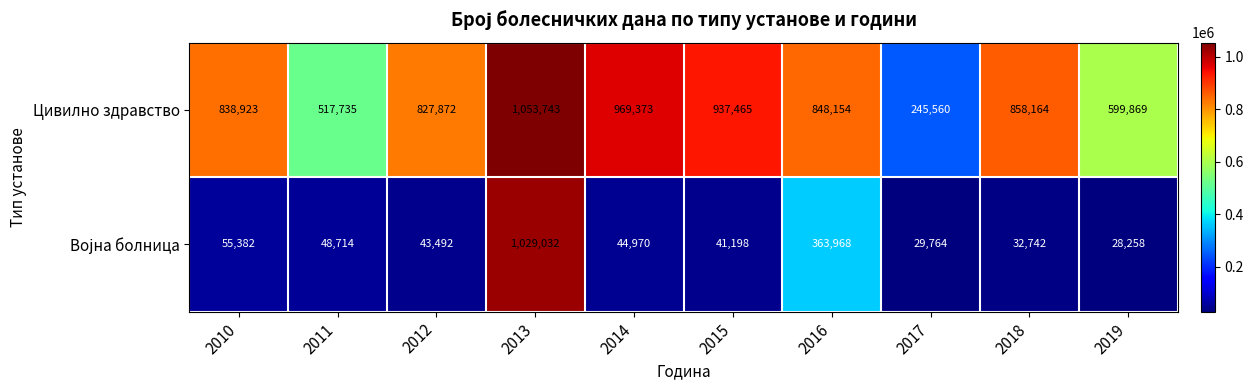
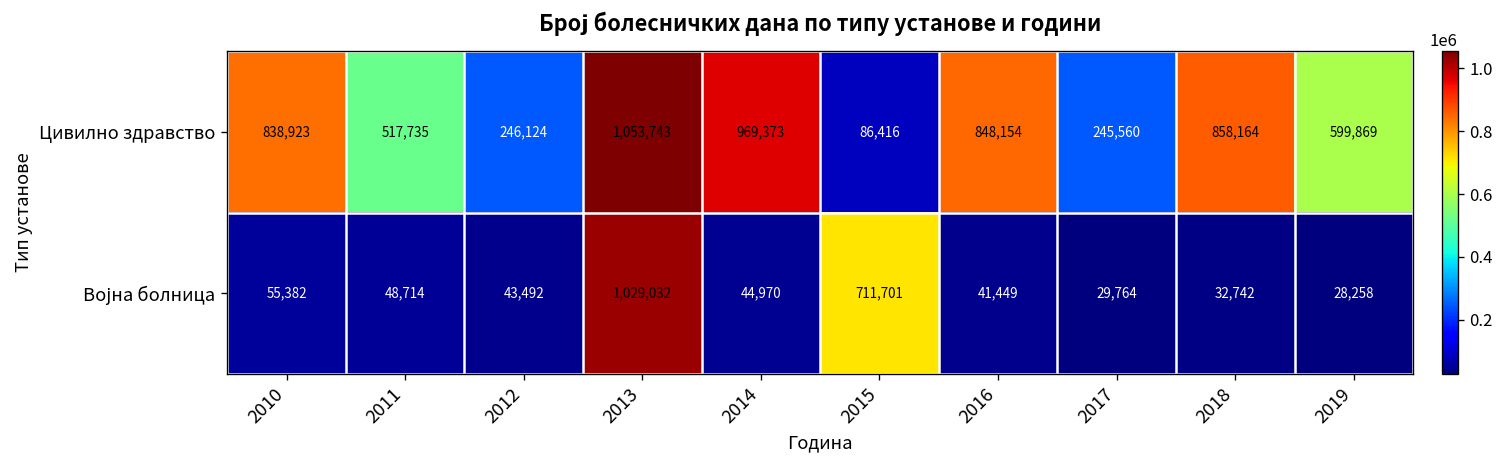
  {
    "Цивилно здравство": {
      "2010": "838,923",
      "2011": "517,735",
-     "2012": "827,872",
+     "2012": "246,124",
      "2013": "1,053,743",
      "2014": "969,373",
-     "2015": "937,465",
+     "2015": "86,416",
      "2016": "848,154",
      "2017": "245,560",
      "2018": "858,164",
      "2019": "599,869"
    },
    "Војна болница": {
      "2010": "55,382",
      "2011": "48,714",
      "2012": "43,492",
      "2013": "1,029,032",
      "2014": "44,970",
-     "2015": "41,198",
-     "2016": "363,968",
+     "2015": "711,701",
+     "2016": "41,449",
      "2017": "29,764",
      "2018": "32,742",
      "2019": "28,258"
    }
  }
